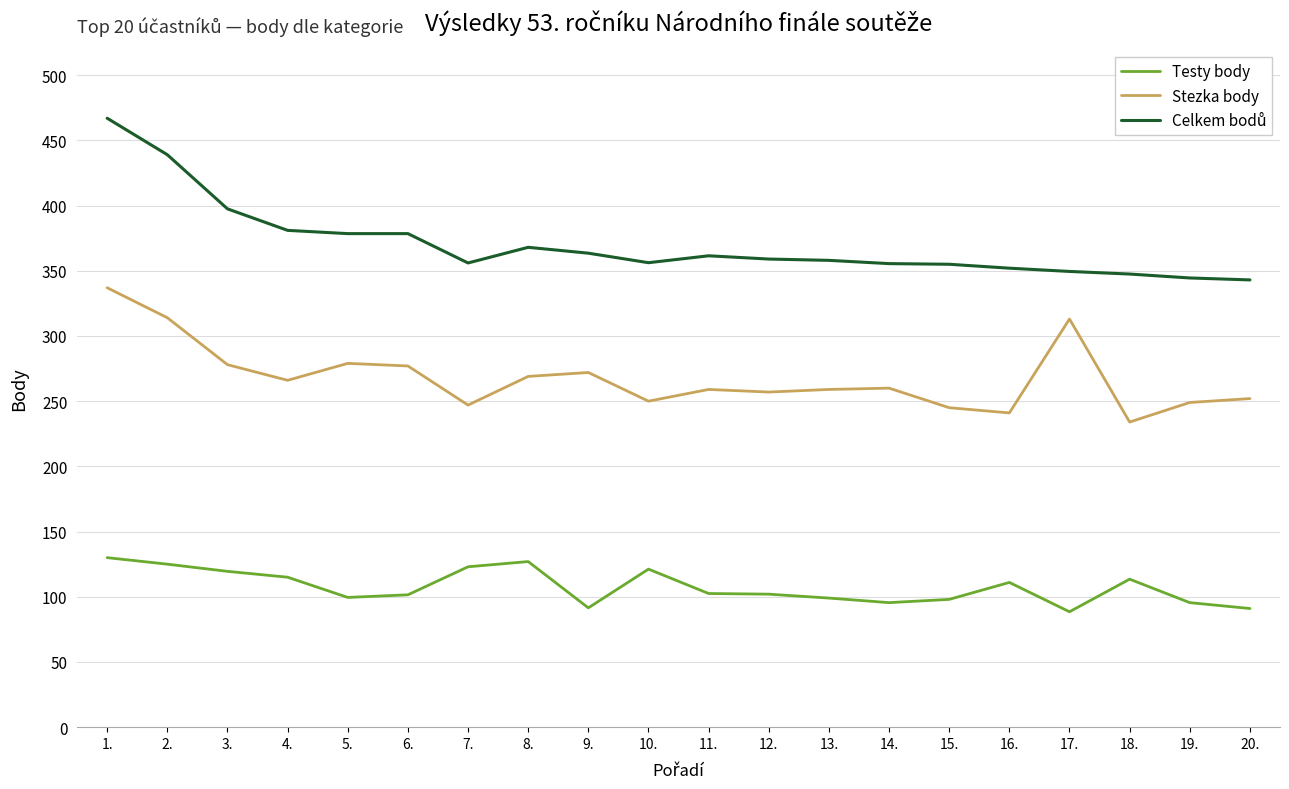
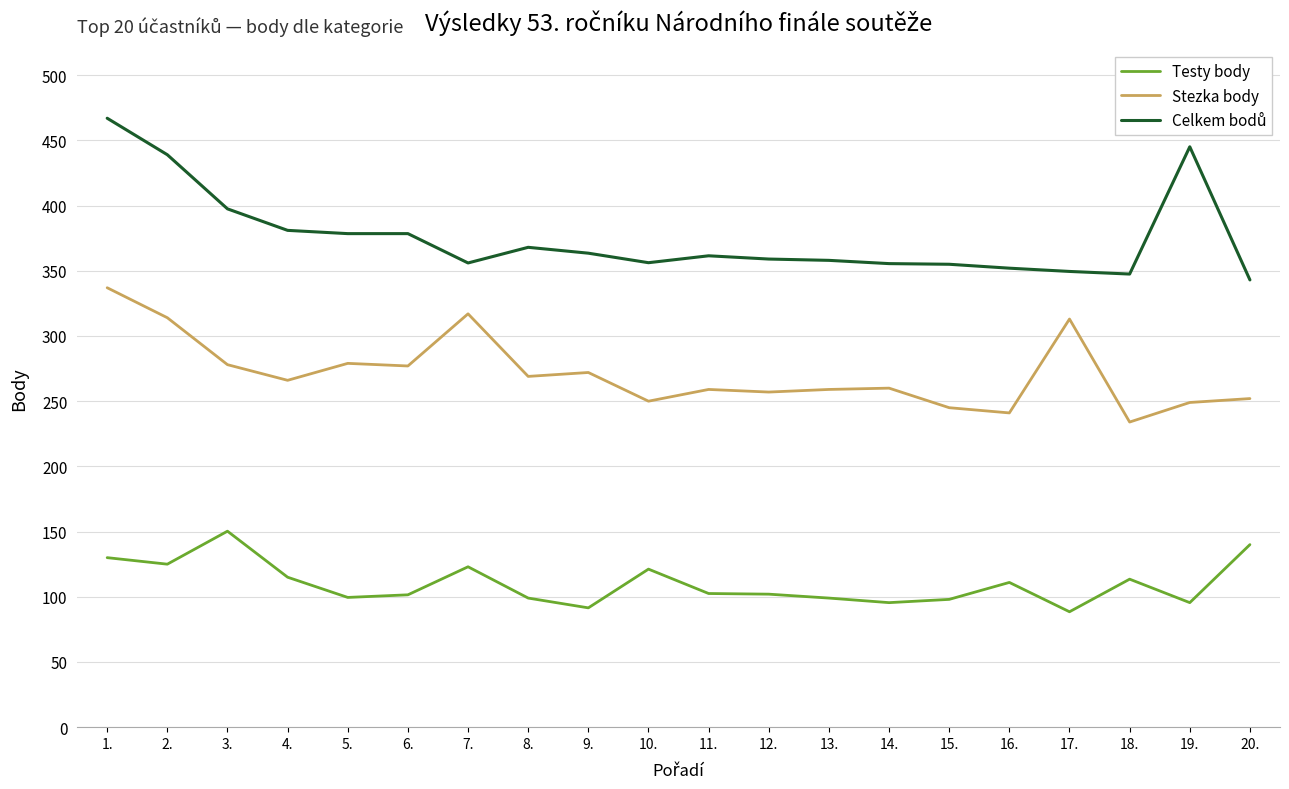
  {
    "Testy body": {
      "1.": 130,
      "2.": 125,
-     "3.": 120,
+     "3.": 150,
      "4.": 115,
      "5.": 100,
      "6.": 102,
      "7.": 123,
-     "8.": 127,
+     "8.": 99,
      "9.": 92,
      "10.": 121,
      "11.": 103,
      "12.": 102,
      "13.": 99,
      "14.": 96,
      "15.": 98,
      "16.": 111,
      "17.": 89,
      "18.": 114,
      "19.": 96,
-     "20.": 91
+     "20.": 140
    },
    "Stezka body": {
      "1.": 337,
      "2.": 314,
      "3.": 278,
      "4.": 266,
      "5.": 279,
      "6.": 277,
-     "7.": 247,
+     "7.": 317,
      "8.": 269,
      "9.": 272,
      "10.": 250,
      "11.": 259,
      "12.": 257,
      "13.": 259,
      "14.": 260,
      "15.": 245,
      "16.": 241,
      "17.": 313,
      "18.": 234,
      "19.": 249,
      "20.": 252
    },
    "Celkem bodů": {
      "1.": 467,
      "2.": 439,
      "3.": 398,
      "4.": 381,
      "5.": 379,
      "6.": 379,
      "7.": 356,
      "8.": 368,
      "9.": 364,
      "10.": 356,
      "11.": 362,
      "12.": 359,
      "13.": 358,
      "14.": 356,
      "15.": 355,
      "16.": 352,
      "17.": 350,
      "18.": 348,
-     "19.": 345,
+     "19.": 445,
      "20.": 343
    }
  }
